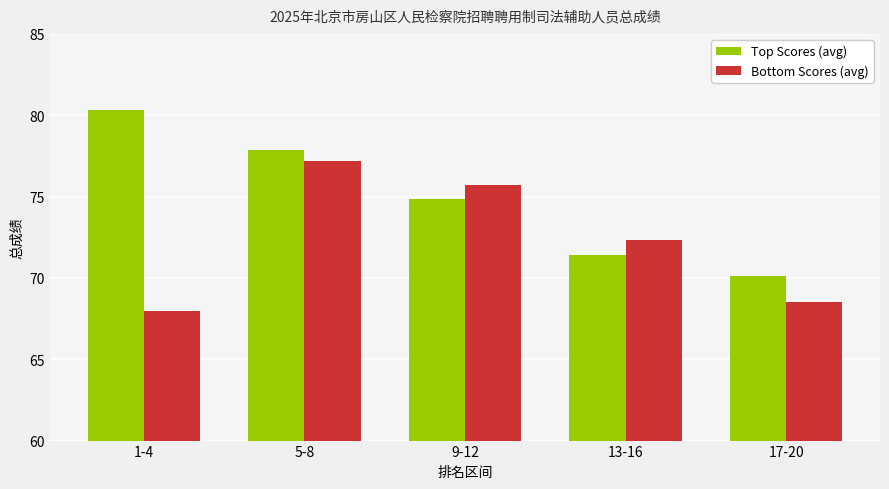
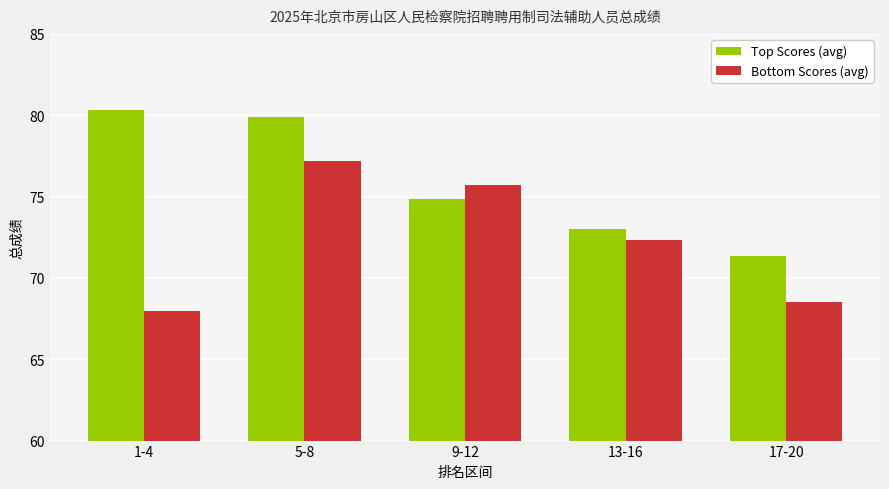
  {
    "Top Scores (avg)": {
      "1-4": 80.3,
-     "5-8": 77.8,
+     "5-8": 79.9,
      "9-12": 74.8,
-     "13-16": 71.4,
-     "17-20": 70.1
+     "13-16": 73.0,
+     "17-20": 71.3
    },
    "Bottom Scores (avg)": {
      "1-4": 68.0,
      "5-8": 77.2,
      "9-12": 75.7,
      "13-16": 72.3,
      "17-20": 68.5
    }
  }
